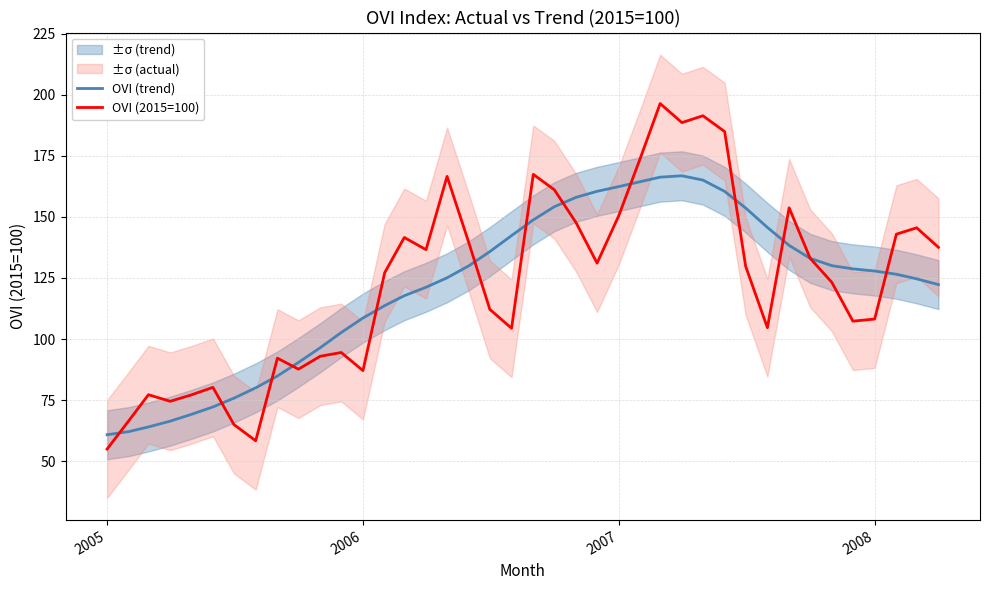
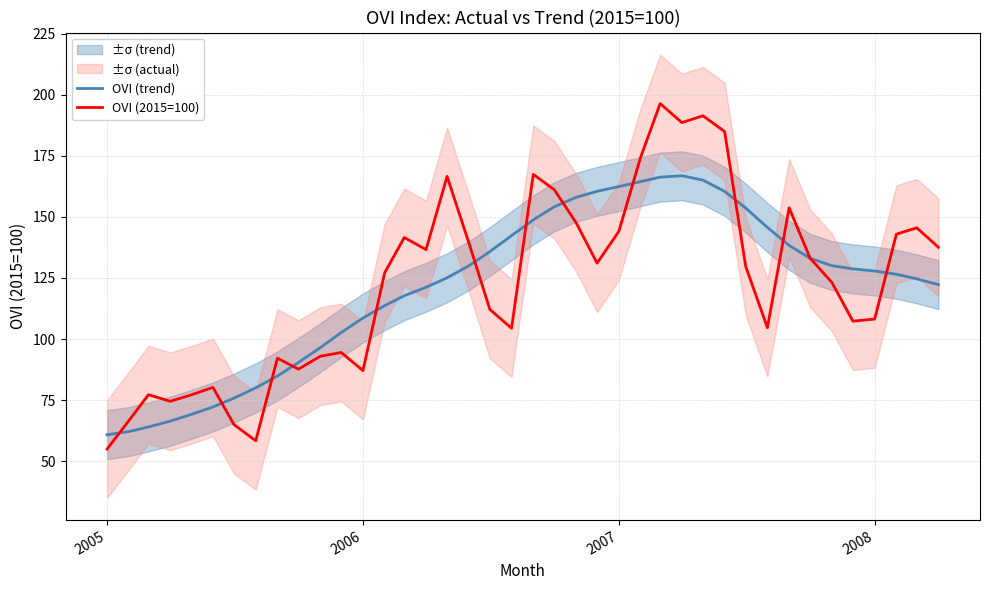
  {
    "OVI (2015=100)": {
      "2005": 55,
      "2006": 87,
-     "2007": 151,
+     "2007": 144,
      "2008": 108
    }
  }
